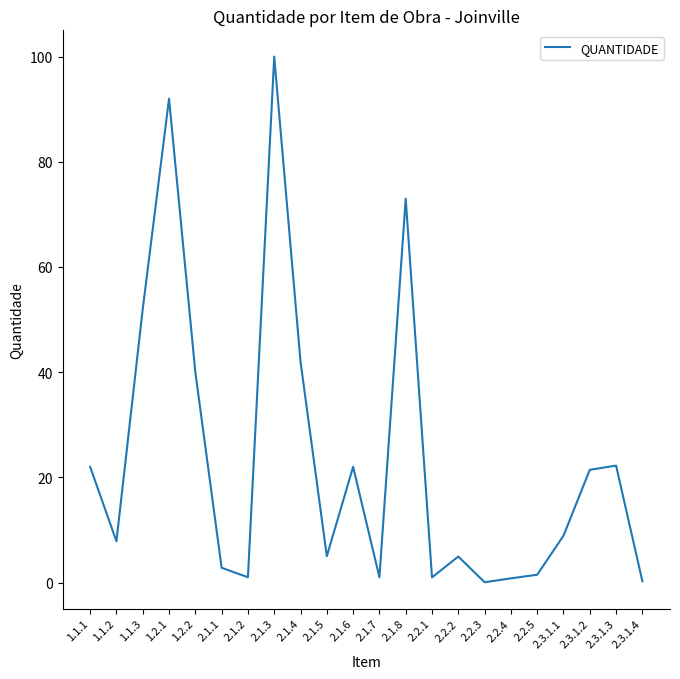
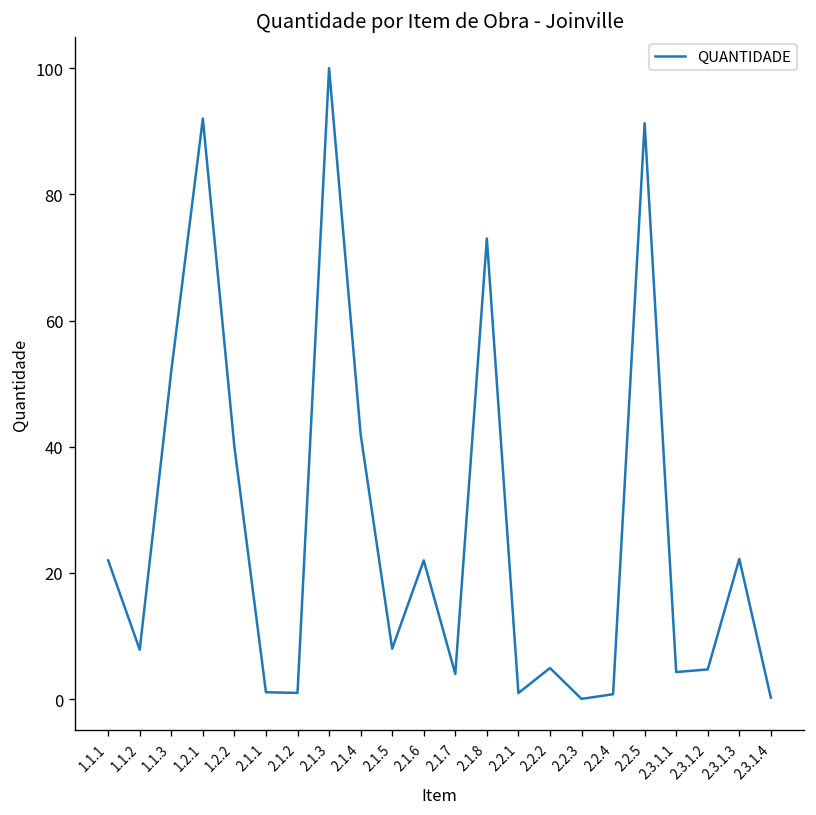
  {
    "1.1.1": 22,
    "1.1.2": 8,
    "1.1.3": 52,
    "1.2.1": 92,
    "1.2.2": 40,
-   "2.1.1": 3,
+   "2.1.1": 1,
    "2.1.2": 1,
    "2.1.3": 100,
    "2.1.4": 42,
-   "2.1.5": 5,
+   "2.1.5": 8,
    "2.1.6": 22,
-   "2.1.7": 1,
+   "2.1.7": 4,
    "2.1.8": 73,
    "2.2.1": 1,
    "2.2.2": 5,
    "2.2.3": 0,
    "2.2.4": 1,
-   "2.2.5": 1,
-   "2.3.1.1": 9,
-   "2.3.1.2": 21,
+   "2.2.5": 91,
+   "2.3.1.1": 4,
+   "2.3.1.2": 5,
    "2.3.1.3": 22,
    "2.3.1.4": 0
  }
